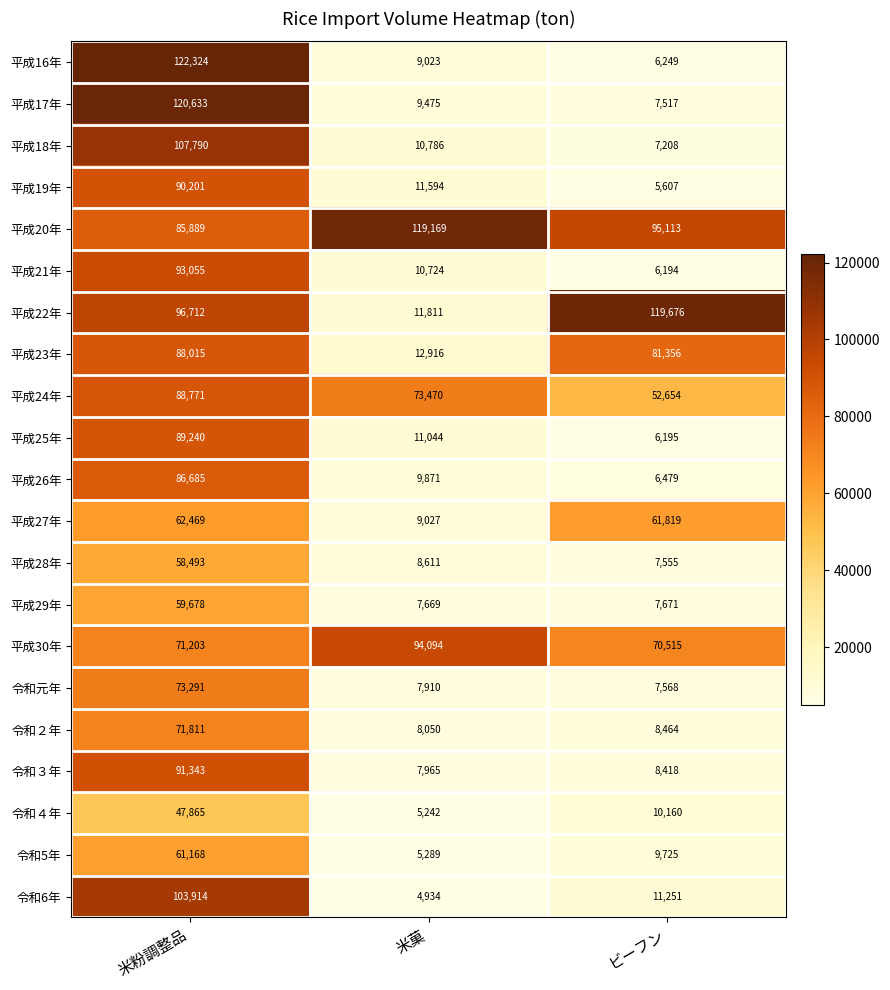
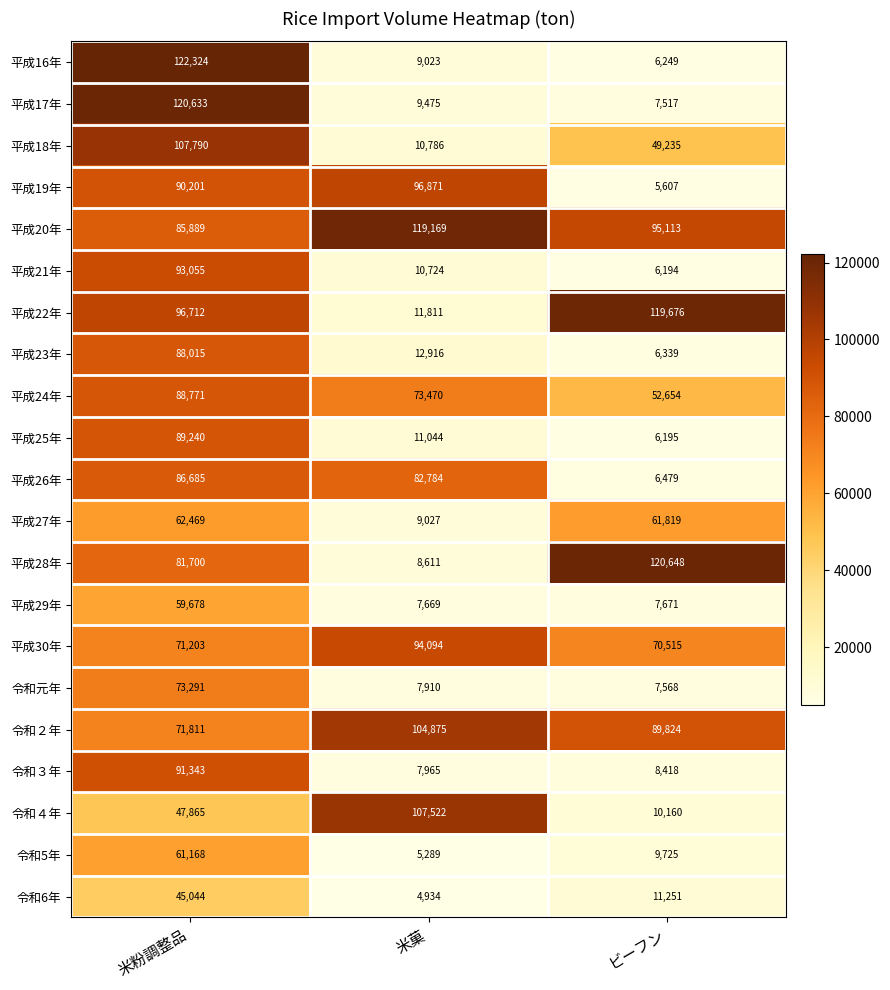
  {
    "平成16年": {
      "米粉調整品": "122,324",
      "米菓": "9,023",
      "ビーフン": "6,249"
    },
    "平成17年": {
      "米粉調整品": "120,633",
      "米菓": "9,475",
      "ビーフン": "7,517"
    },
    "平成18年": {
      "米粉調整品": "107,790",
      "米菓": "10,786",
-     "ビーフン": "7,208"
+     "ビーフン": "49,235"
    },
    "平成19年": {
      "米粉調整品": "90,201",
-     "米菓": "11,594",
+     "米菓": "96,871",
      "ビーフン": "5,607"
    },
    "平成20年": {
      "米粉調整品": "85,889",
      "米菓": "119,169",
      "ビーフン": "95,113"
    },
    "平成21年": {
      "米粉調整品": "93,055",
      "米菓": "10,724",
      "ビーフン": "6,194"
    },
    "平成22年": {
      "米粉調整品": "96,712",
      "米菓": "11,811",
      "ビーフン": "119,676"
    },
    "平成23年": {
      "米粉調整品": "88,015",
      "米菓": "12,916",
-     "ビーフン": "81,356"
+     "ビーフン": "6,339"
    },
    "平成24年": {
      "米粉調整品": "88,771",
      "米菓": "73,470",
      "ビーフン": "52,654"
    },
    "平成25年": {
      "米粉調整品": "89,240",
      "米菓": "11,044",
      "ビーフン": "6,195"
    },
    "平成26年": {
      "米粉調整品": "86,685",
-     "米菓": "9,871",
+     "米菓": "82,784",
      "ビーフン": "6,479"
    },
    "平成27年": {
      "米粉調整品": "62,469",
      "米菓": "9,027",
      "ビーフン": "61,819"
    },
    "平成28年": {
-     "米粉調整品": "58,493",
+     "米粉調整品": "81,700",
      "米菓": "8,611",
-     "ビーフン": "7,555"
+     "ビーフン": "120,648"
    },
    "平成29年": {
      "米粉調整品": "59,678",
      "米菓": "7,669",
      "ビーフン": "7,671"
    },
    "平成30年": {
      "米粉調整品": "71,203",
      "米菓": "94,094",
      "ビーフン": "70,515"
    },
    "令和元年": {
      "米粉調整品": "73,291",
      "米菓": "7,910",
      "ビーフン": "7,568"
    },
    "令和２年": {
      "米粉調整品": "71,811",
-     "米菓": "8,050",
-     "ビーフン": "8,464"
+     "米菓": "104,875",
+     "ビーフン": "89,824"
    },
    "令和３年": {
      "米粉調整品": "91,343",
      "米菓": "7,965",
      "ビーフン": "8,418"
    },
    "令和４年": {
      "米粉調整品": "47,865",
-     "米菓": "5,242",
+     "米菓": "107,522",
      "ビーフン": "10,160"
    },
    "令和5年": {
      "米粉調整品": "61,168",
      "米菓": "5,289",
      "ビーフン": "9,725"
    },
    "令和6年": {
-     "米粉調整品": "103,914",
+     "米粉調整品": "45,044",
      "米菓": "4,934",
      "ビーフン": "11,251"
    }
  }
